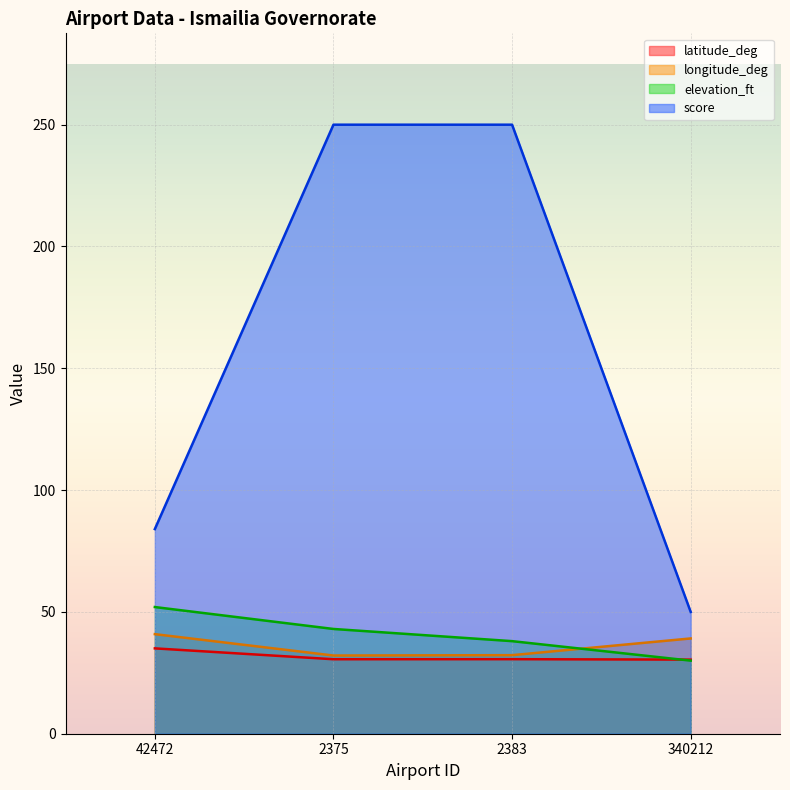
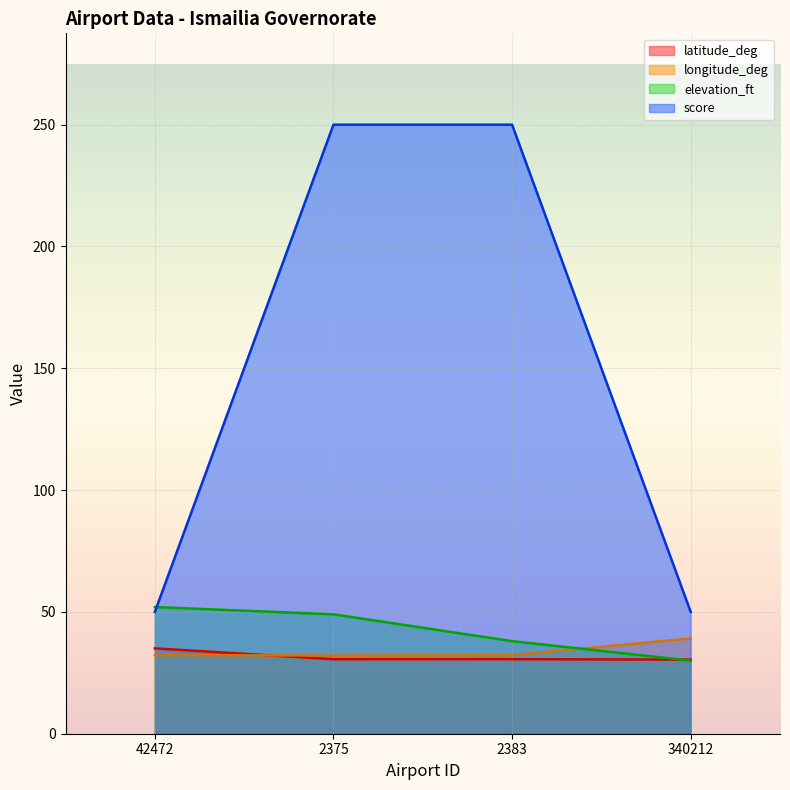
  {
    "latitude_deg": {
      "42472": 35,
      "2375": 31,
      "2383": 31
    },
    "longitude_deg": {
-     "42472": 41,
+     "42472": 32,
      "2375": 32,
      "2383": 32,
      "340212": 39
    },
    "elevation_ft": {
      "42472": 52,
-     "2375": 43,
+     "2375": 49,
      "2383": 38
    },
    "score": {
-     "42472": 84,
+     "42472": 50,
      "2375": 250,
      "2383": 250,
      "340212": 50
    }
  }
